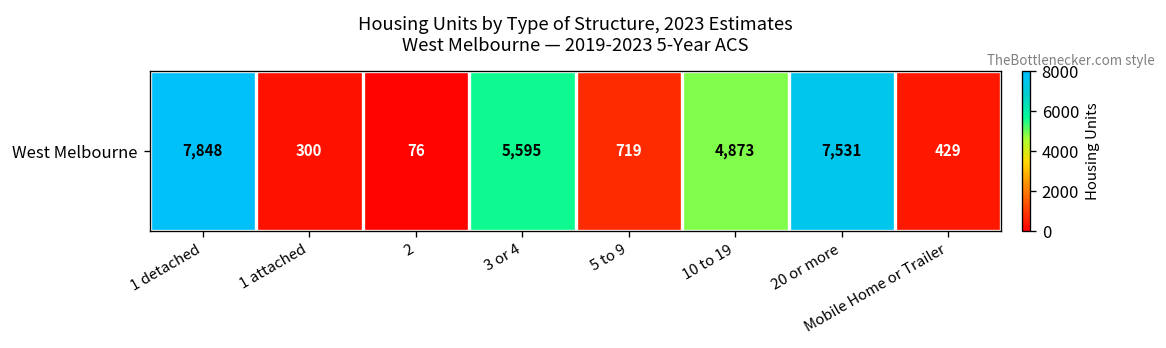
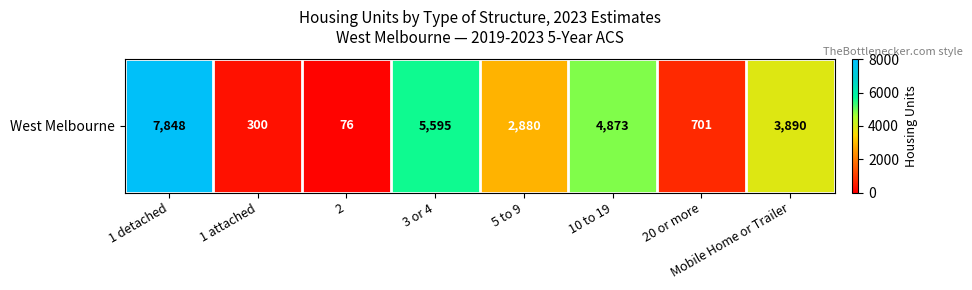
  {
    "West Melbourne": {
      "1 detached": "7,848",
      "1 attached": "300",
      "2": "76",
      "3 or 4": "5,595",
-     "5 to 9": "719",
+     "5 to 9": "2,880",
      "10 to 19": "4,873",
-     "20 or more": "7,531",
-     "Mobile Home or Trailer": "429"
+     "20 or more": "701",
+     "Mobile Home or Trailer": "3,890"
    }
  }
